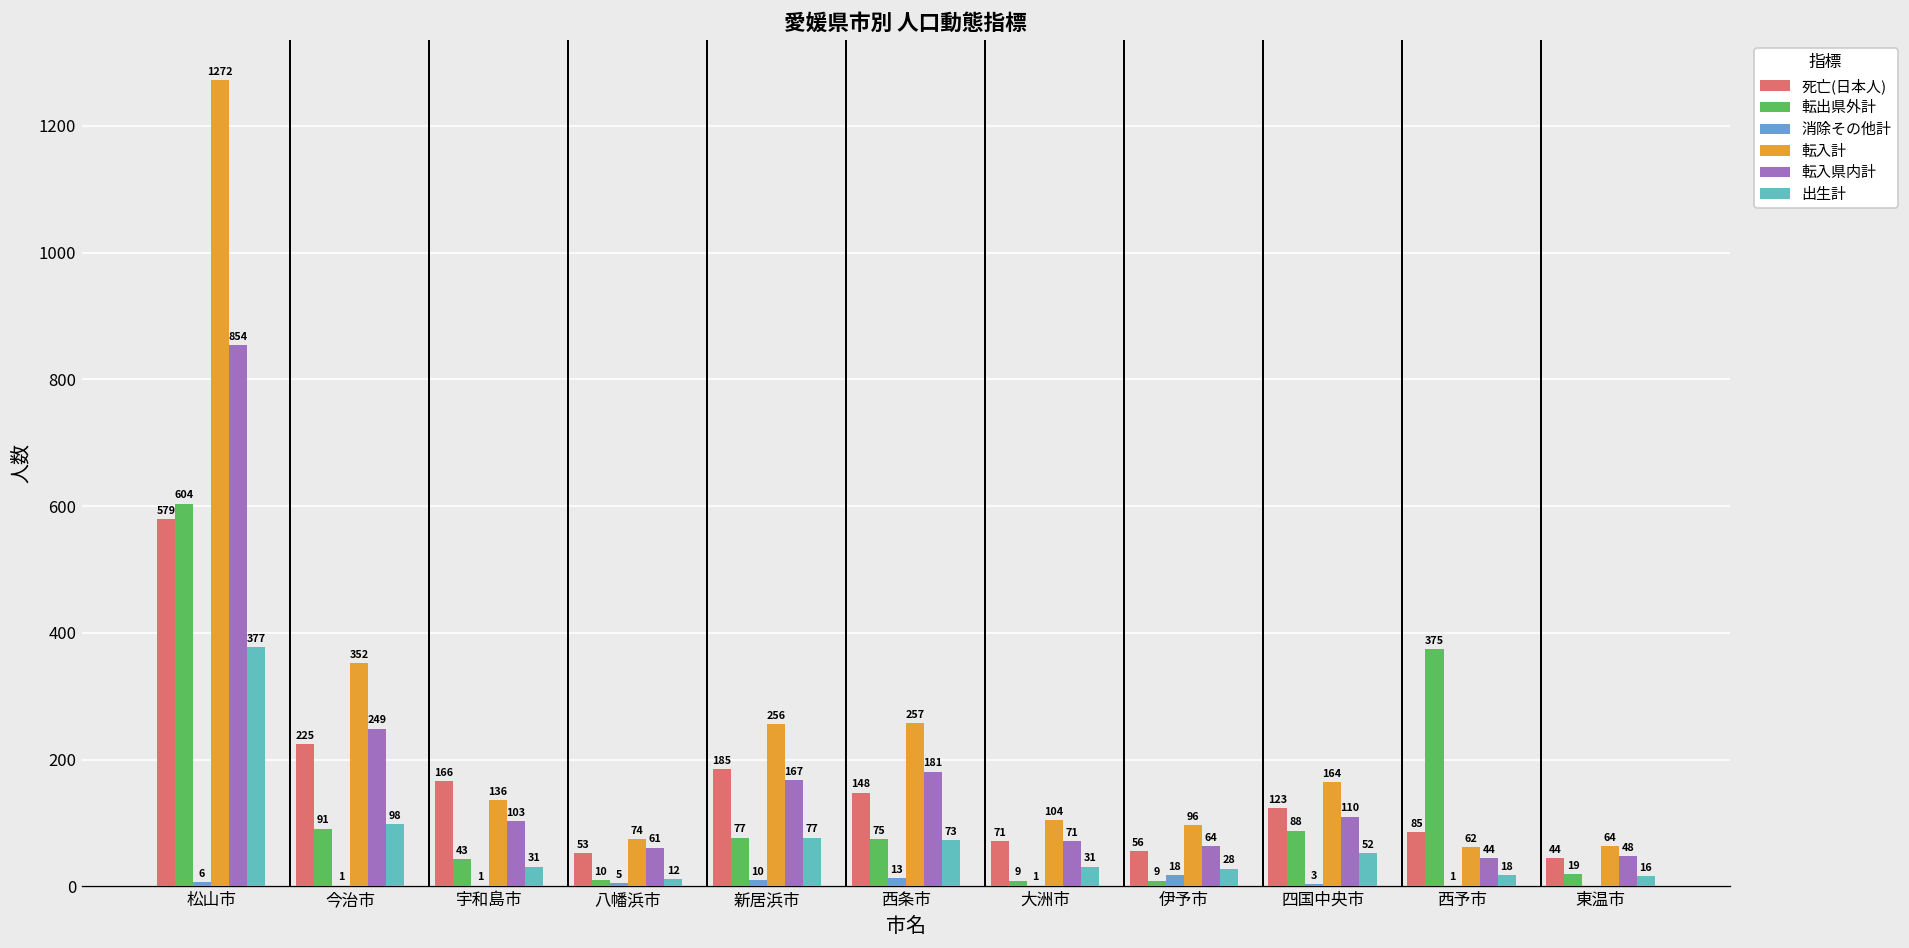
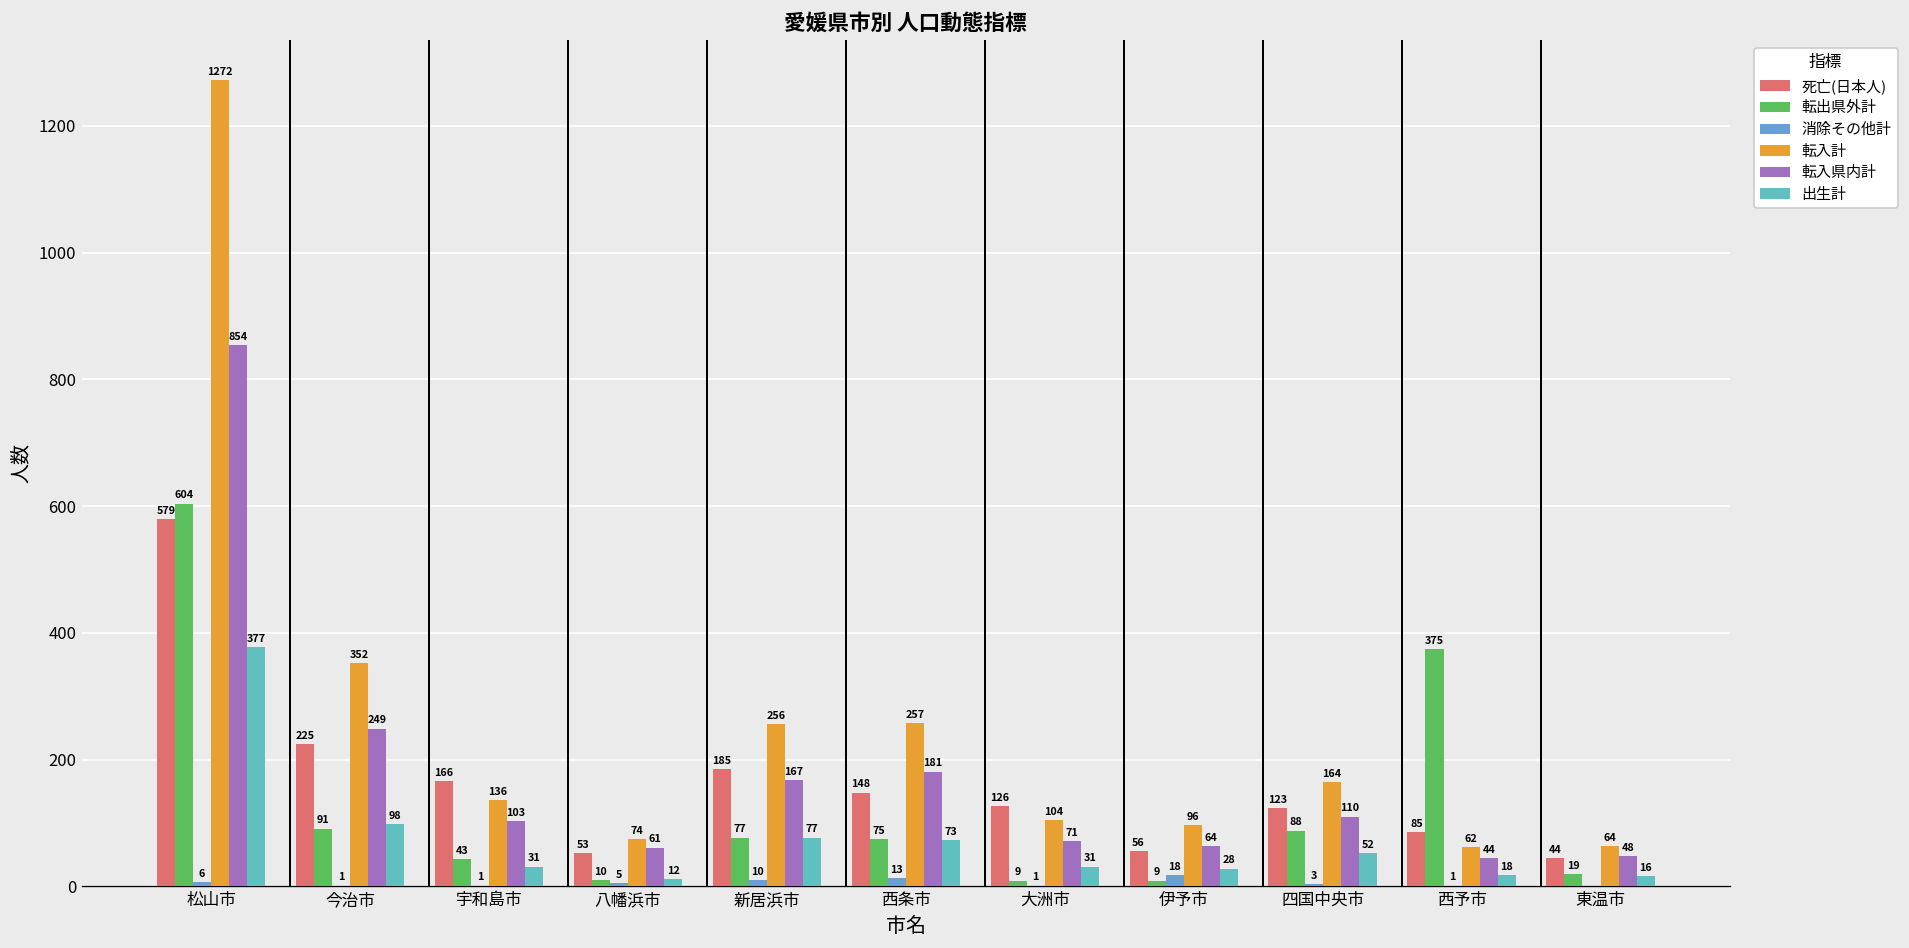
  {
    "死亡(日本人)": {
      "松山市": 579,
      "今治市": 225,
      "宇和島市": 166,
      "八幡浜市": 53,
      "新居浜市": 185,
      "西条市": 148,
-     "大洲市": 71,
+     "大洲市": 126,
      "伊予市": 56,
      "四国中央市": 123,
      "西予市": 85,
      "東温市": 44
    },
    "転出県外計": {
      "松山市": 604,
      "今治市": 91,
      "宇和島市": 43,
      "八幡浜市": 10,
      "新居浜市": 77,
      "西条市": 75,
      "大洲市": 9,
      "伊予市": 9,
      "四国中央市": 88,
      "西予市": 375,
      "東温市": 19
    },
    "転入計": {
      "松山市": 1272,
      "今治市": 352,
      "宇和島市": 136,
      "八幡浜市": 74,
      "新居浜市": 256,
      "西条市": 257,
      "大洲市": 104,
      "伊予市": 96,
      "四国中央市": 164,
      "西予市": 62,
      "東温市": 64
    },
    "転入県内計": {
      "松山市": 854,
      "今治市": 249,
      "宇和島市": 103,
      "八幡浜市": 61,
      "新居浜市": 167,
      "西条市": 181,
      "大洲市": 71,
      "伊予市": 64,
      "四国中央市": 110,
      "西予市": 44,
      "東温市": 48
    }
  }
